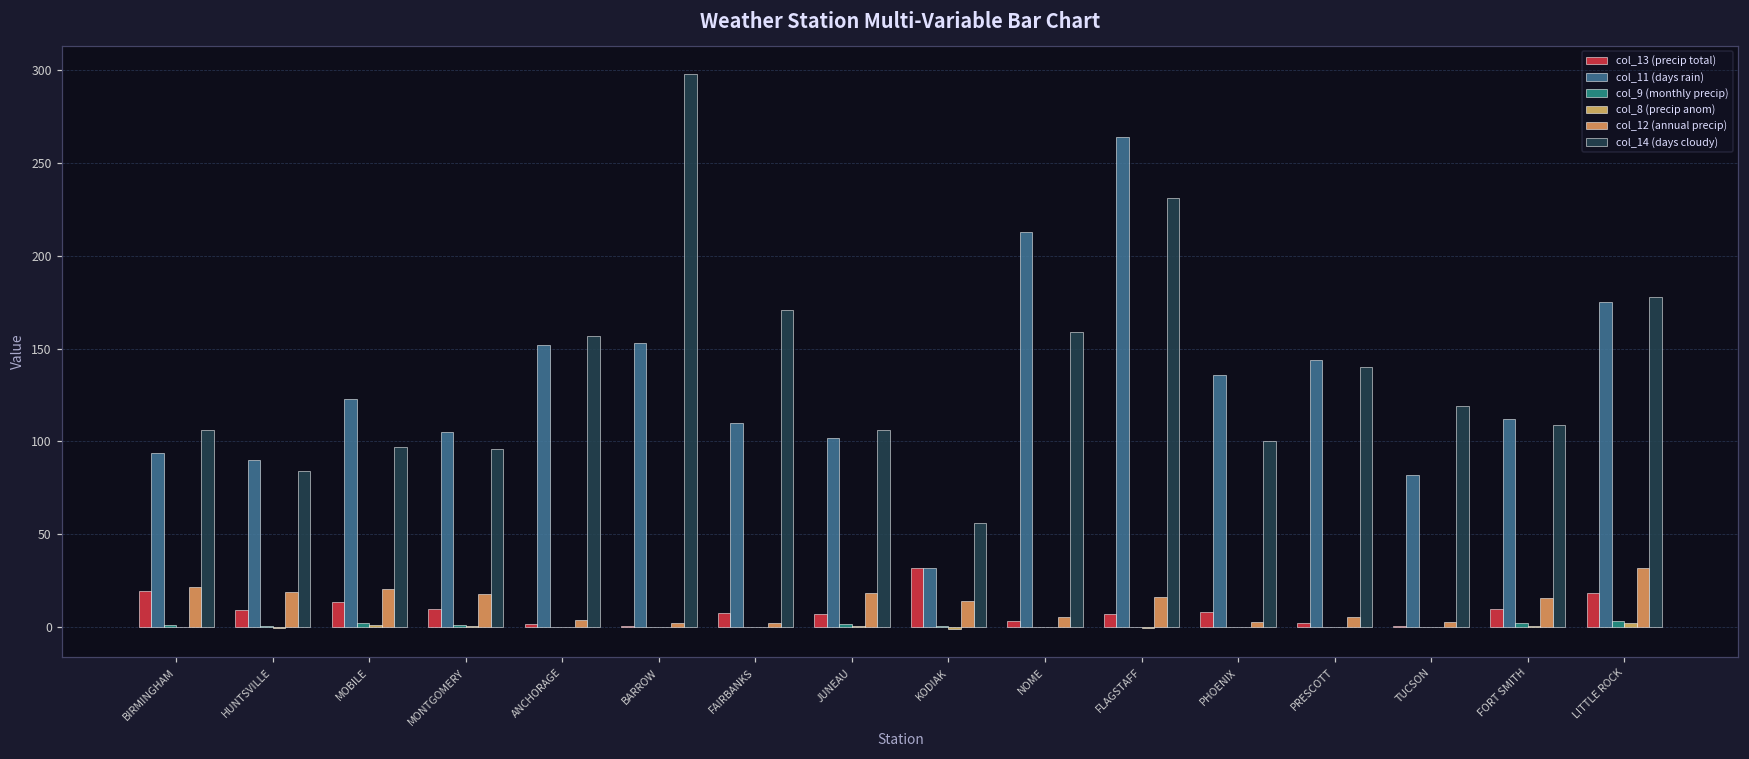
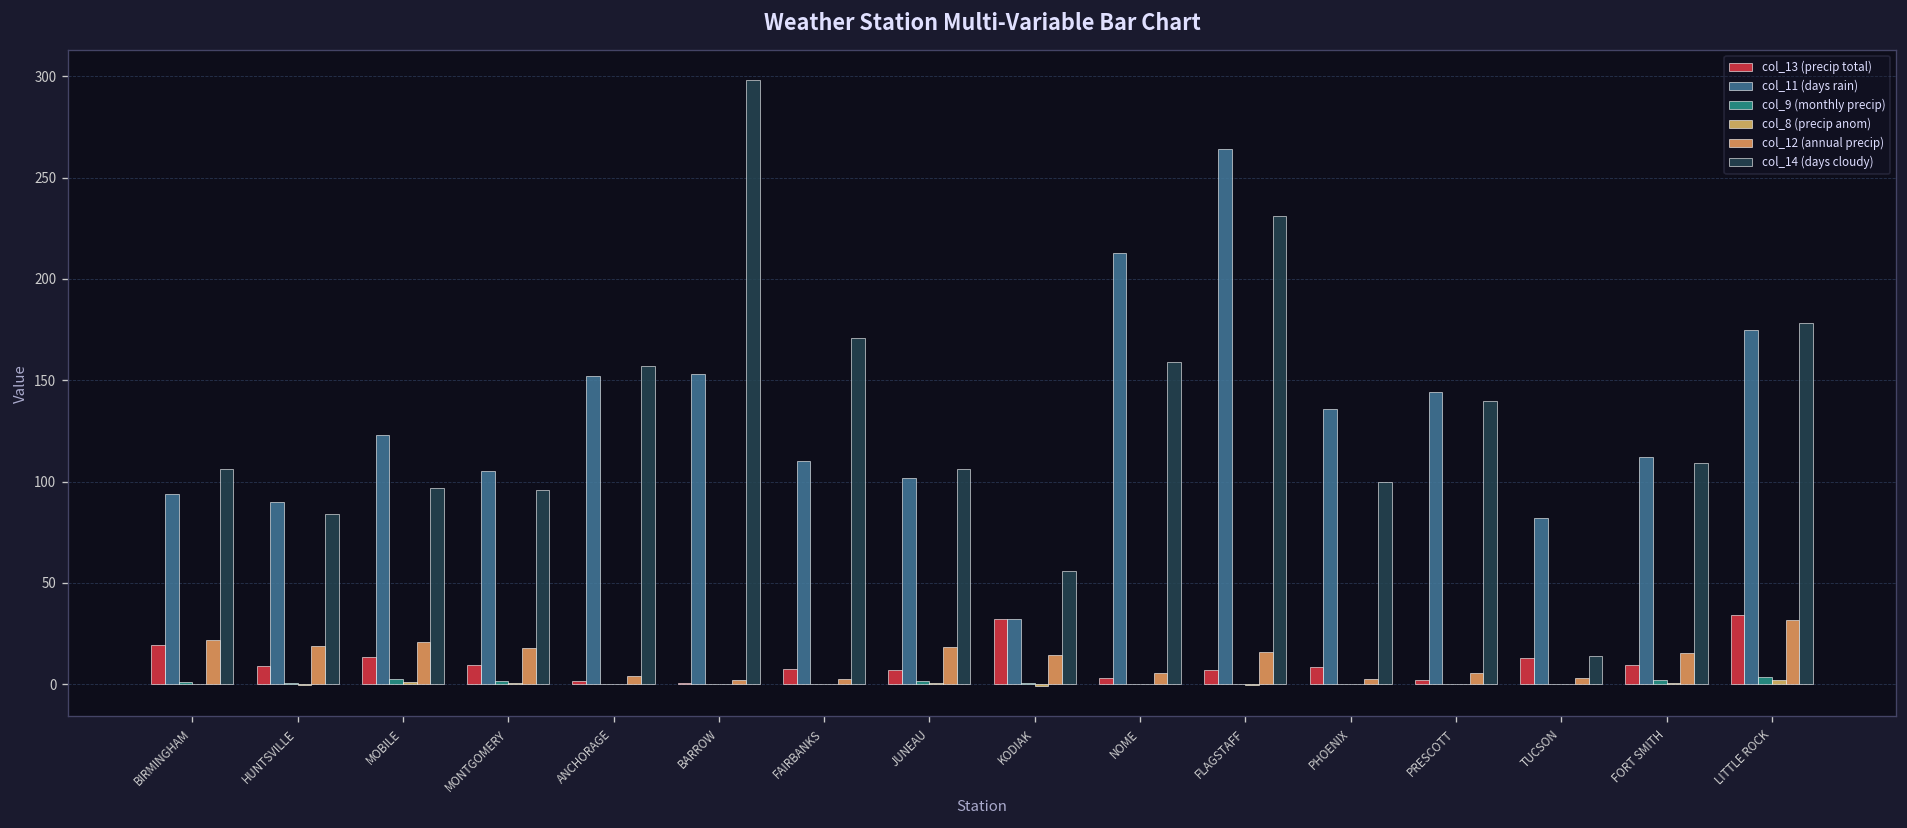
  {
    "col_13 (precip total)": {
      "BIRMINGHAM": 19,
      "HUNTSVILLE": 9,
      "MOBILE": 14,
      "MONTGOMERY": 10,
      "ANCHORAGE": 2,
      "FAIRBANKS": 7,
      "JUNEAU": 7,
      "KODIAK": 32,
      "NOME": 3,
      "FLAGSTAFF": 7,
      "PHOENIX": 8,
      "PRESCOTT": 2,
-     "TUCSON": 1,
+     "TUCSON": 13,
      "FORT SMITH": 10,
-     "LITTLE ROCK": 18
+     "LITTLE ROCK": 34
    },
    "col_14 (days cloudy)": {
      "BIRMINGHAM": 106,
      "HUNTSVILLE": 84,
      "MOBILE": 97,
      "MONTGOMERY": 96,
      "ANCHORAGE": 157,
      "BARROW": 298,
      "FAIRBANKS": 171,
      "JUNEAU": 106,
      "KODIAK": 56,
      "NOME": 159,
      "FLAGSTAFF": 231,
      "PHOENIX": 100,
      "PRESCOTT": 140,
-     "TUCSON": 119,
+     "TUCSON": 14,
      "FORT SMITH": 109,
      "LITTLE ROCK": 178
    }
  }
